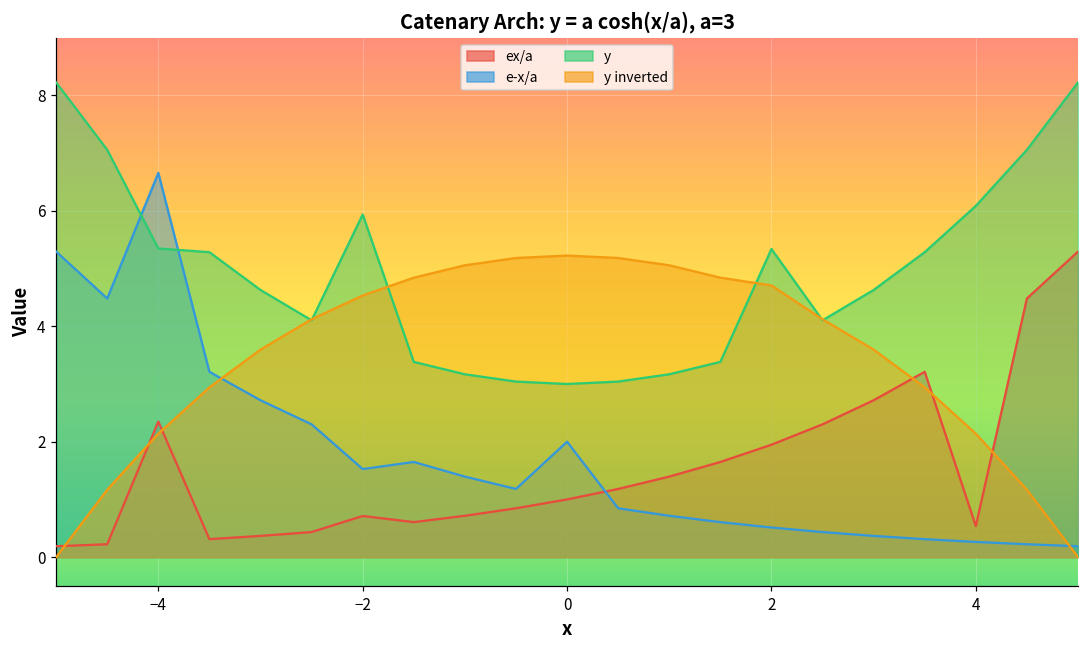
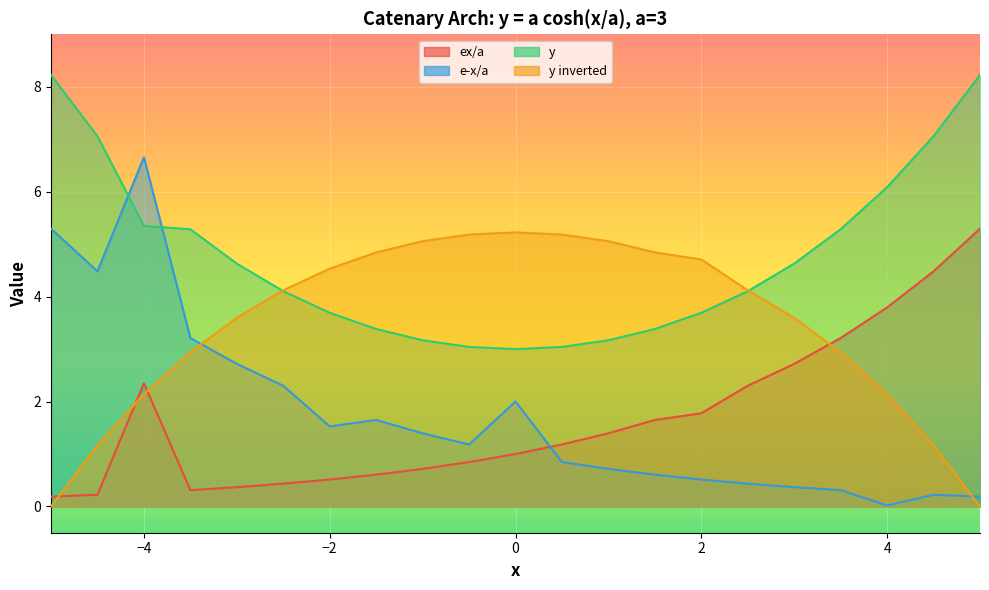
  {
    "ex/a": {
      "−4": 2.3,
-     "−2": 0.7,
+     "−2": 0.5,
      "0": 1.0,
-     "2": 1.9,
-     "4": 0.5
+     "2": 1.8,
+     "4": 3.8
    },
    "e-x/a": {
      "−4": 6.7,
      "−2": 1.5,
      "0": 2.0,
      "2": 0.5,
-     "4": 0.3
+     "4": 0.0
    },
    "y": {
      "−4": 5.3,
-     "−2": 5.9,
+     "−2": 3.7,
      "0": 3.0,
-     "2": 5.3,
+     "2": 3.7,
      "4": 6.1
    },
    "y inverted": {
      "−4": 2.1,
      "−2": 4.5,
      "0": 5.2,
      "2": 4.7,
      "4": 2.1
    }
  }
